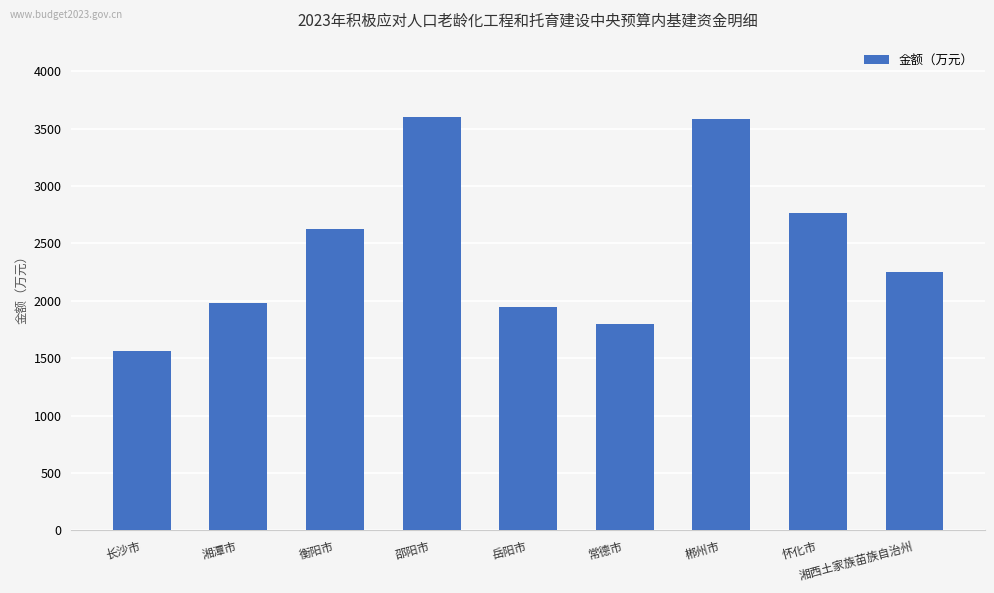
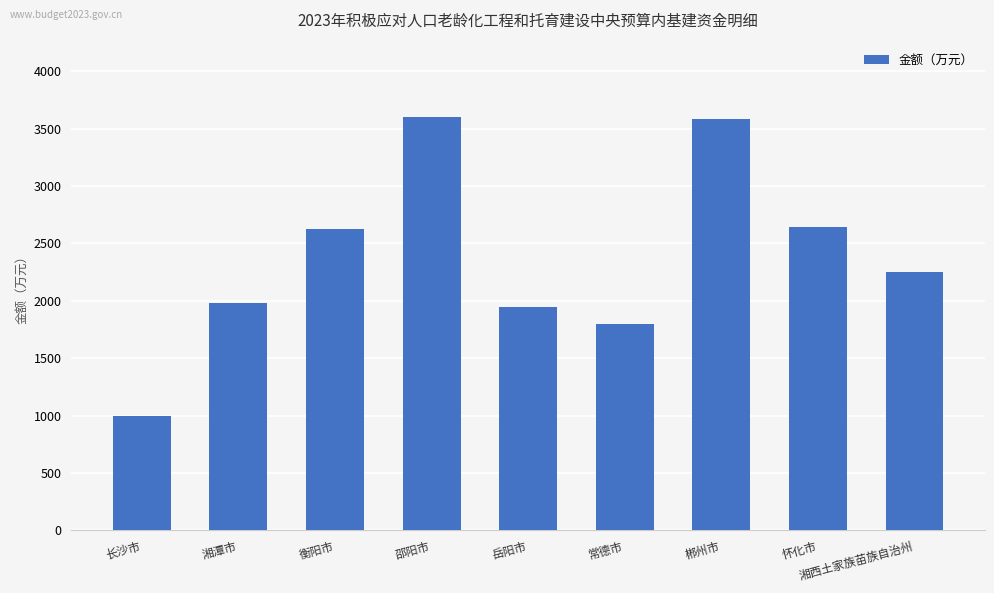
  {
-   "长沙市": 1560,
+   "长沙市": 1000,
    "湘潭市": 1980,
    "衡阳市": 2620,
    "邵阳市": 3600,
    "岳阳市": 1950,
    "常德市": 1800,
    "郴州市": 3580,
-   "怀化市": 2760,
+   "怀化市": 2640,
    "湘西土家族苗族自治州": 2250
  }
